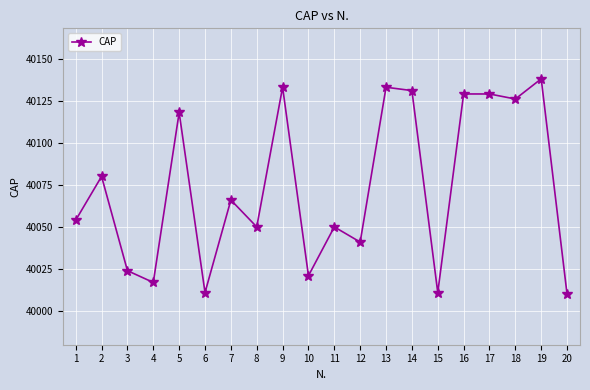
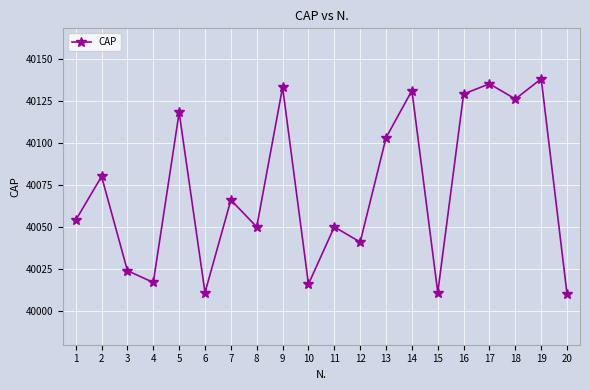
  {
    "1": 40054,
    "2": 40080,
    "3": 40024,
    "4": 40017,
    "5": 40118,
    "6": 40011,
    "7": 40066,
    "8": 40050,
    "9": 40133,
-   "10": 40021,
+   "10": 40016,
    "11": 40050,
    "12": 40041,
-   "13": 40133,
+   "13": 40103,
    "14": 40131,
    "15": 40011,
    "16": 40129,
-   "17": 40129,
+   "17": 40135,
    "18": 40126,
    "19": 40138,
    "20": 40010
  }
